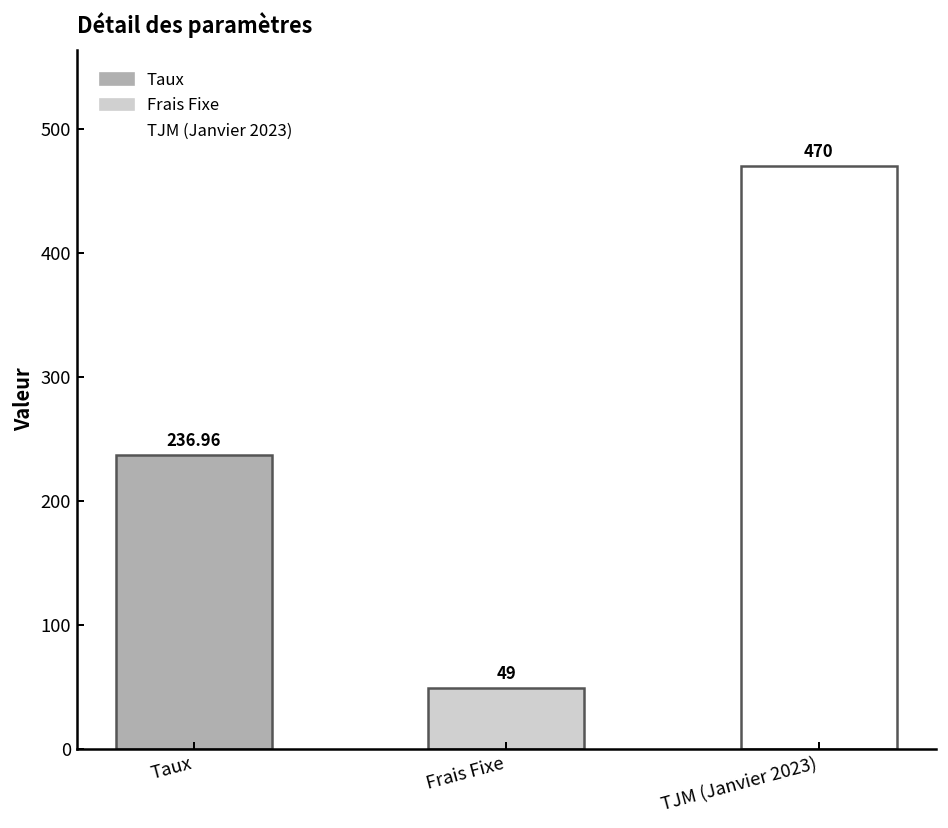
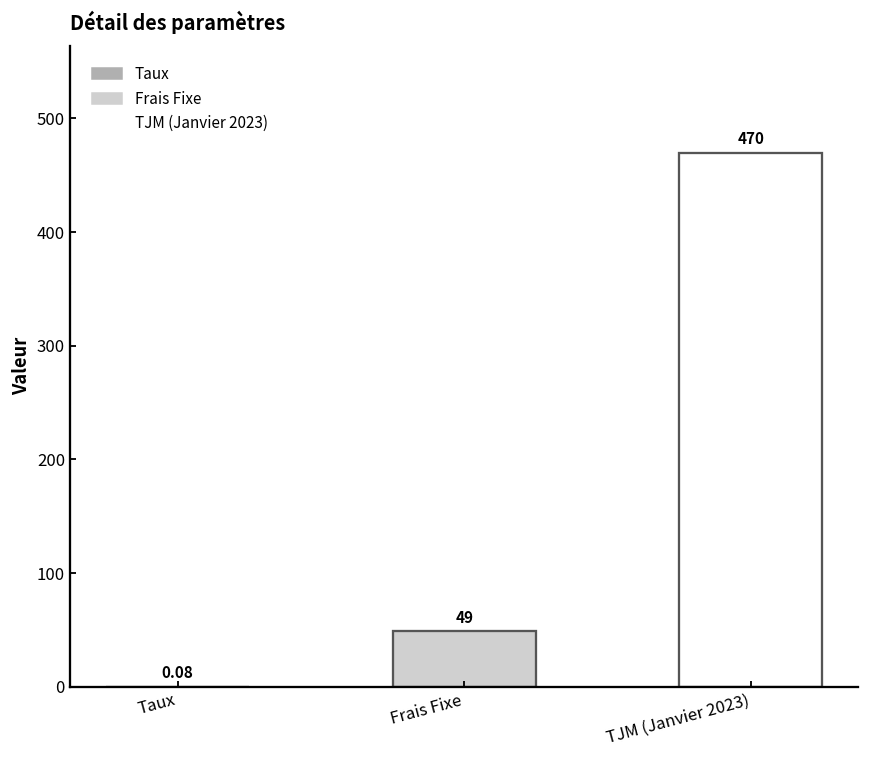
  {
-   "Taux": 236.96,
+   "Taux": 0.08,
    "Frais Fixe": 49,
    "TJM (Janvier 2023)": 470
  }
